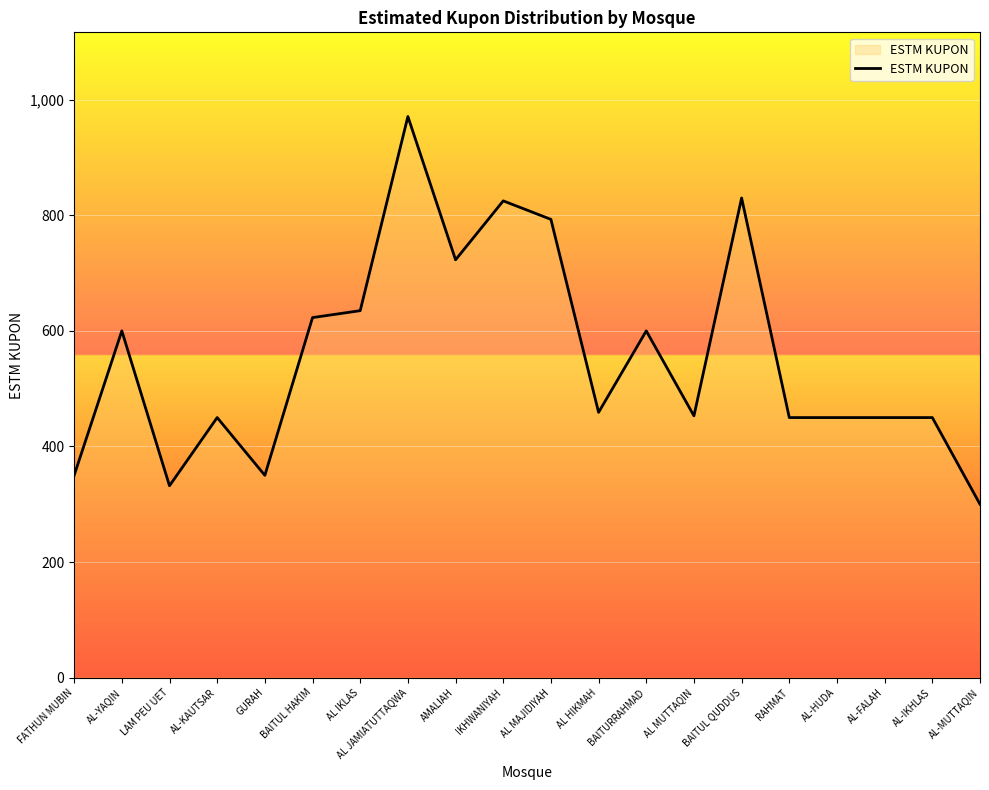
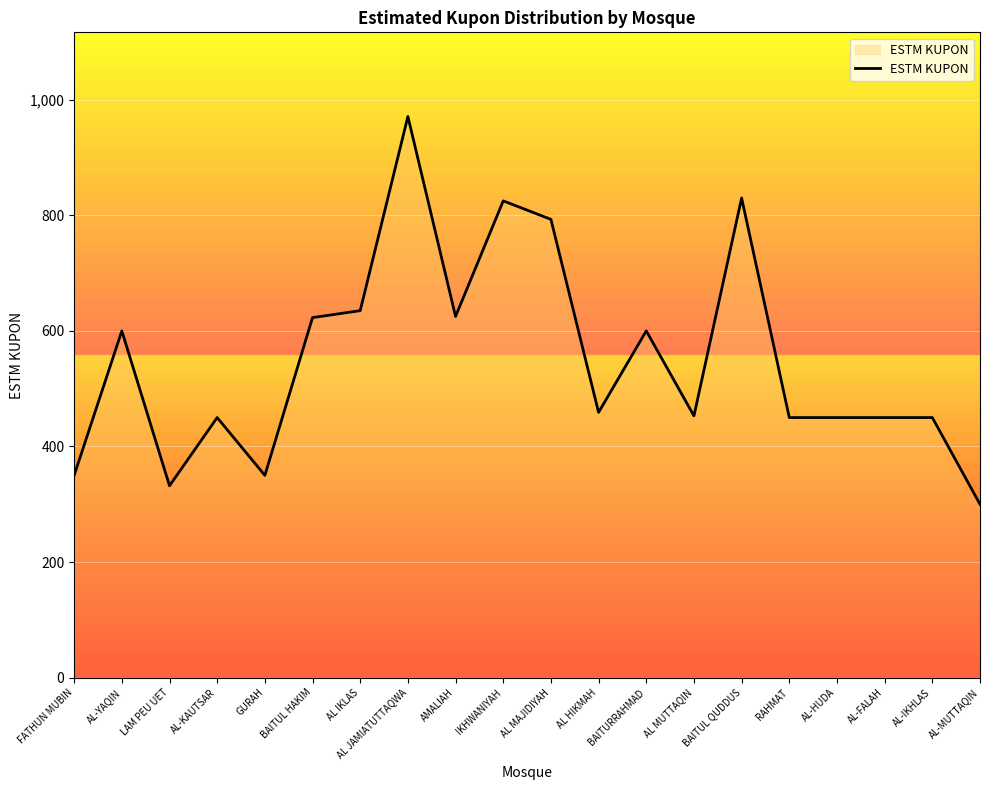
  {
    "FATHUN MUBIN": 350,
    "AL-YAQIN": 600,
    "LAM PEU UET": 330,
    "AL-KAUTSAR": 450,
    "GURAH": 350,
    "BAITUL HAKIM": 620,
    "AL IKLAS": 640,
    "AL JAMIATUTTAQWA": 970,
-   "AMALIAH": 720,
+   "AMALIAH": 630,
    "IKHWANIYAH": 830,
    "AL MAJIDIYAH": 790,
    "AL HIKMAH": 460,
    "BAITURRAHMAD": 600,
    "AL MUTTAQIN": 450,
    "BAITUL QUDDUS": 830,
    "RAHMAT": 450,
    "AL-HUDA": 450,
    "AL-FALAH": 450,
    "AL-IKHLAS": 450,
    "AL-MUTTAQIN": 300
  }
